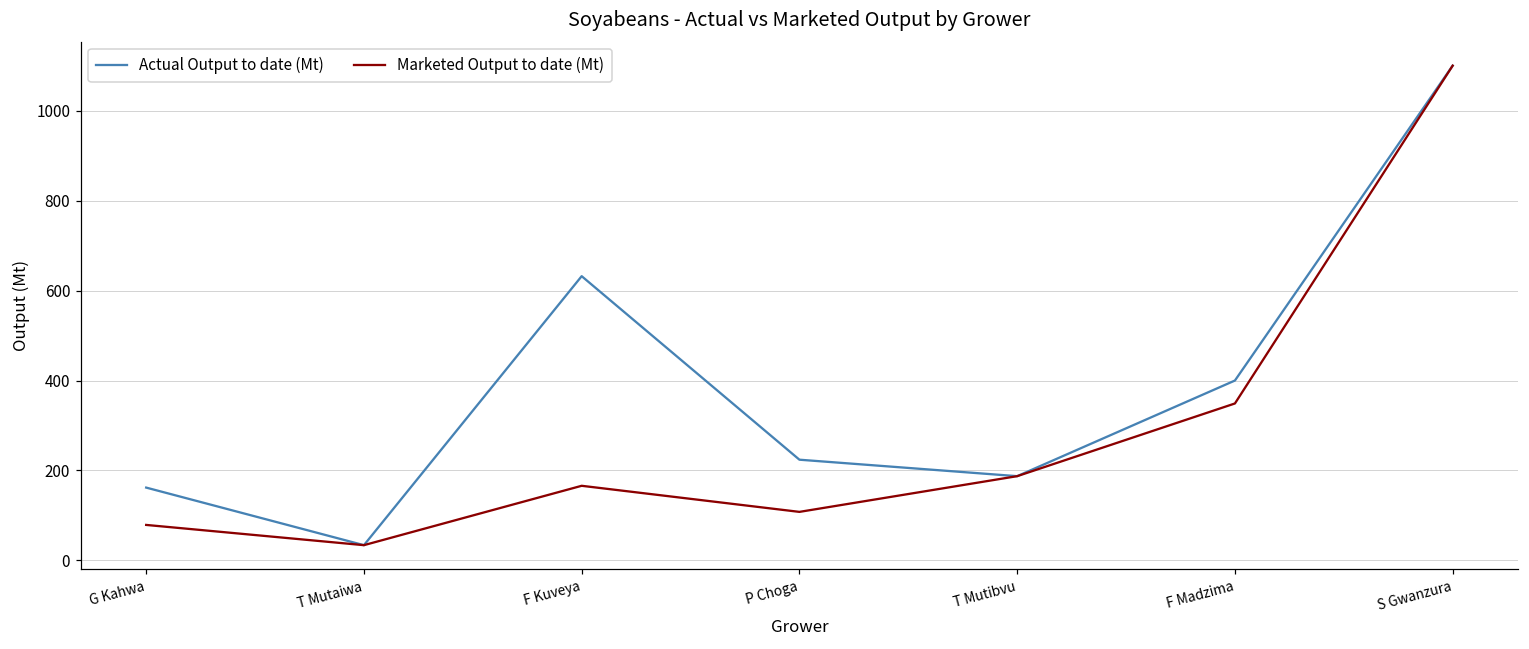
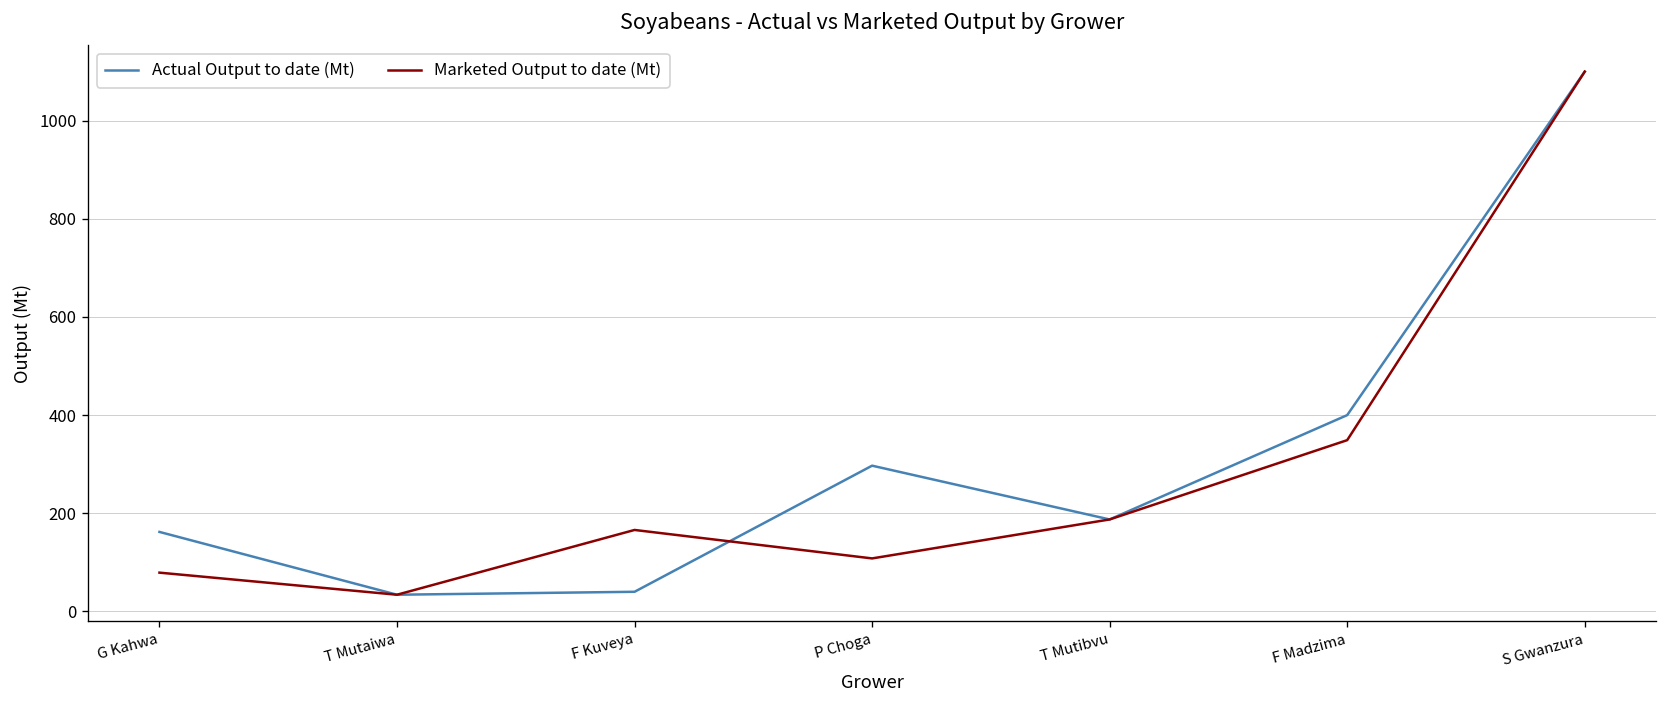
  {
    "Actual Output to date (Mt)": {
      "G Kahwa": 160,
-     "F Kuveya": 630,
-     "P Choga": 220,
+     "F Kuveya": 40,
+     "P Choga": 300,
      "F Madzima": 400
    },
    "Marketed Output to date (Mt)": {
      "G Kahwa": 80,
      "F Kuveya": 170,
      "P Choga": 110,
      "F Madzima": 350
    }
  }
